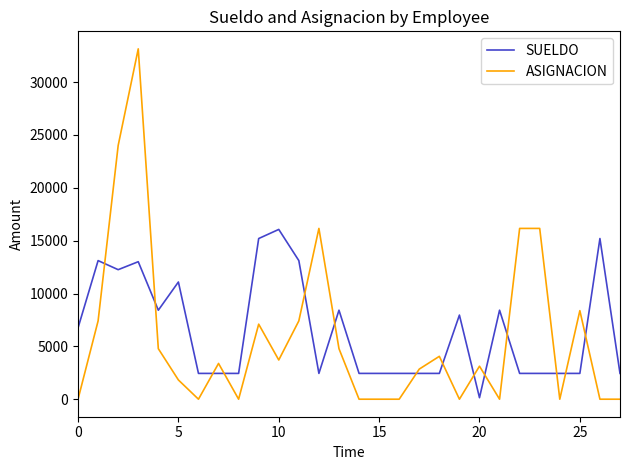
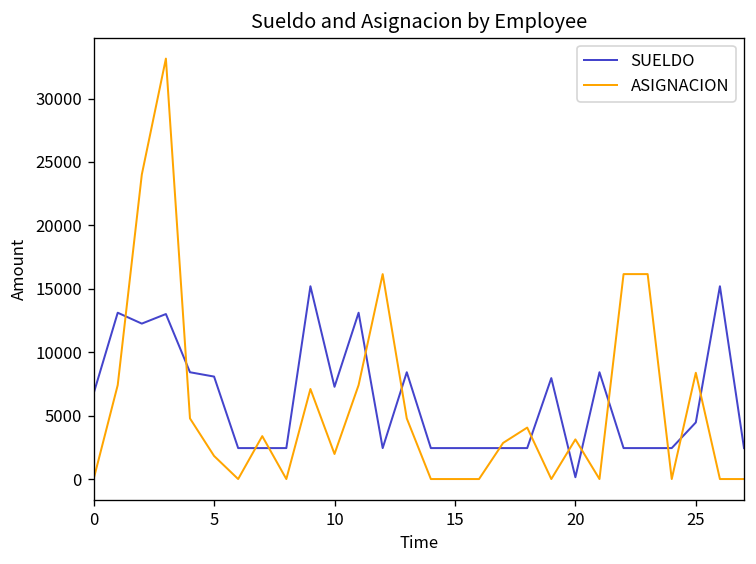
  {
    "SUELDO": {
      "0": 6800,
-     "5": 11100,
-     "10": 16100,
+     "5": 8100,
+     "10": 7300,
      "15": 2400,
      "20": 100,
-     "25": 2400
+     "25": 4500
    },
    "ASIGNACION": {
      "0": 0,
      "5": 1800,
-     "10": 3700,
+     "10": 2000,
      "15": 0,
      "20": 3100,
      "25": 8400
    }
  }
